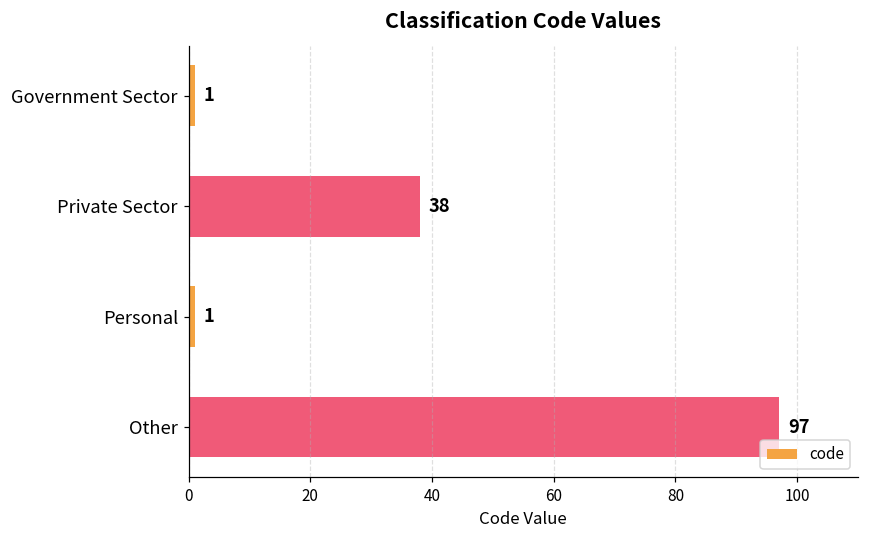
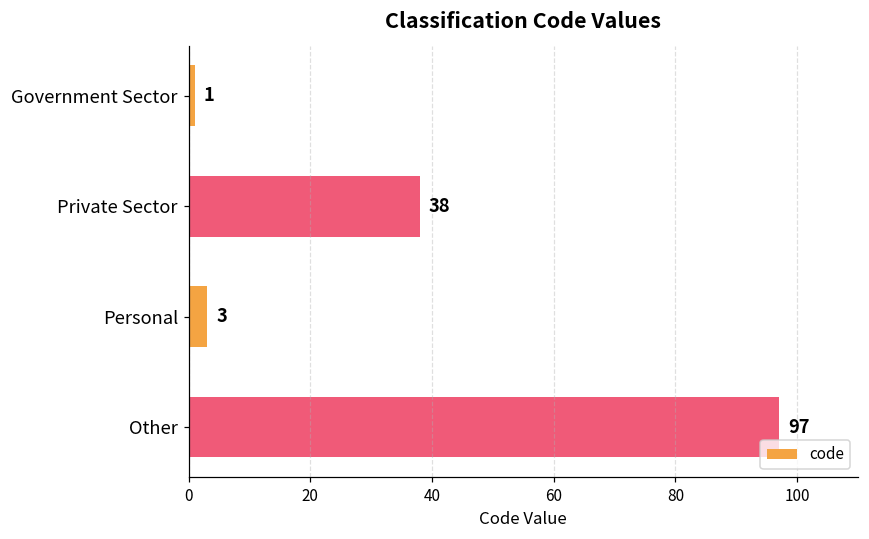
  {
    "Government Sector": 1,
    "Private Sector": 38,
-   "Personal": 1,
+   "Personal": 3,
    "Other": 97
  }
